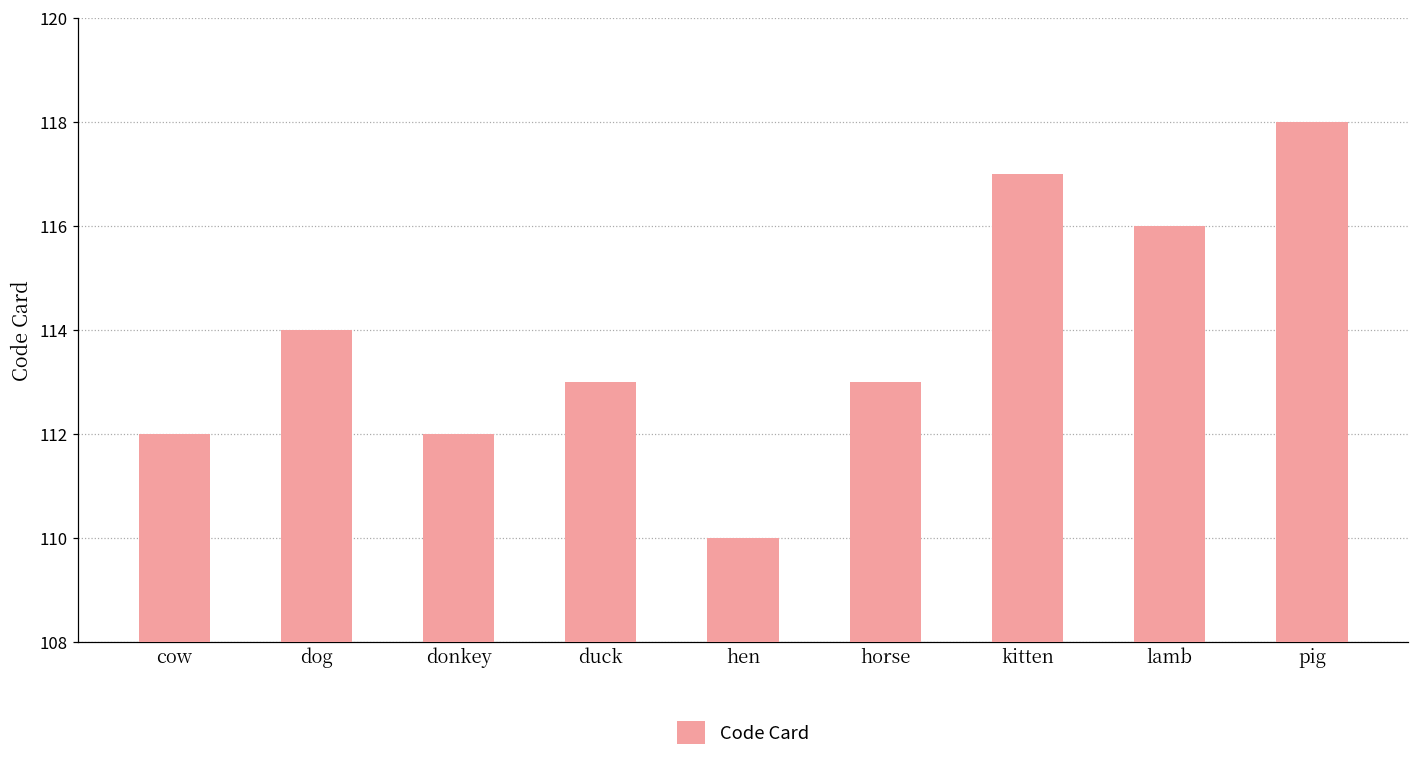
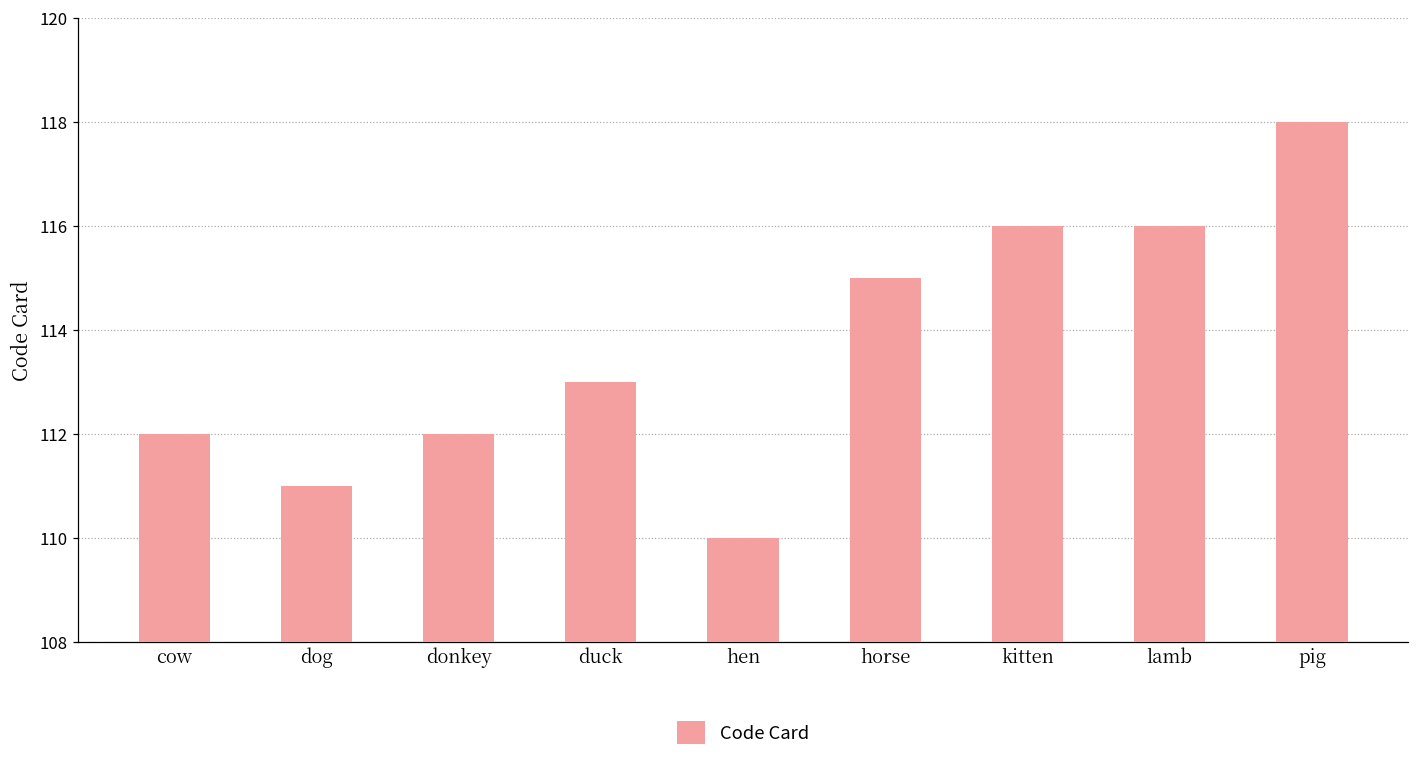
  {
    "cow": 112,
-   "dog": 114,
+   "dog": 111,
    "donkey": 112,
    "duck": 113,
    "hen": 110,
-   "horse": 113,
-   "kitten": 117,
+   "horse": 115,
+   "kitten": 116,
    "lamb": 116,
    "pig": 118
  }
